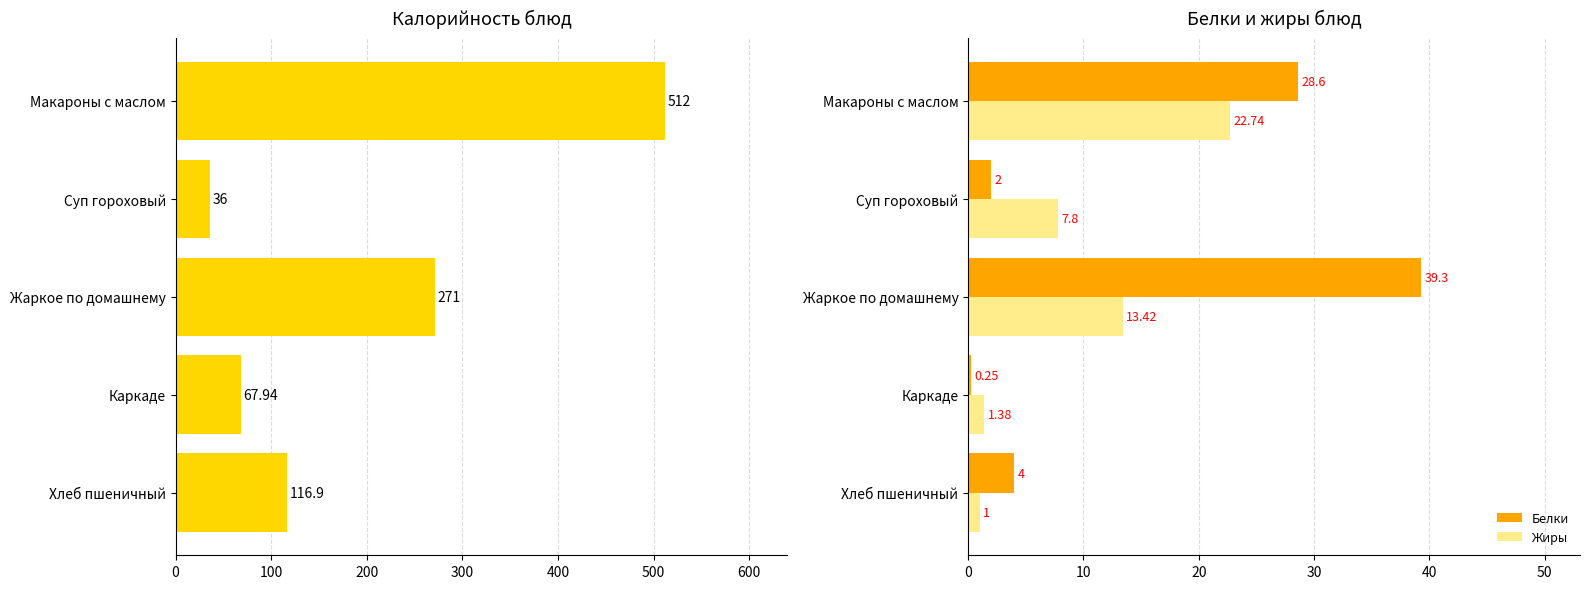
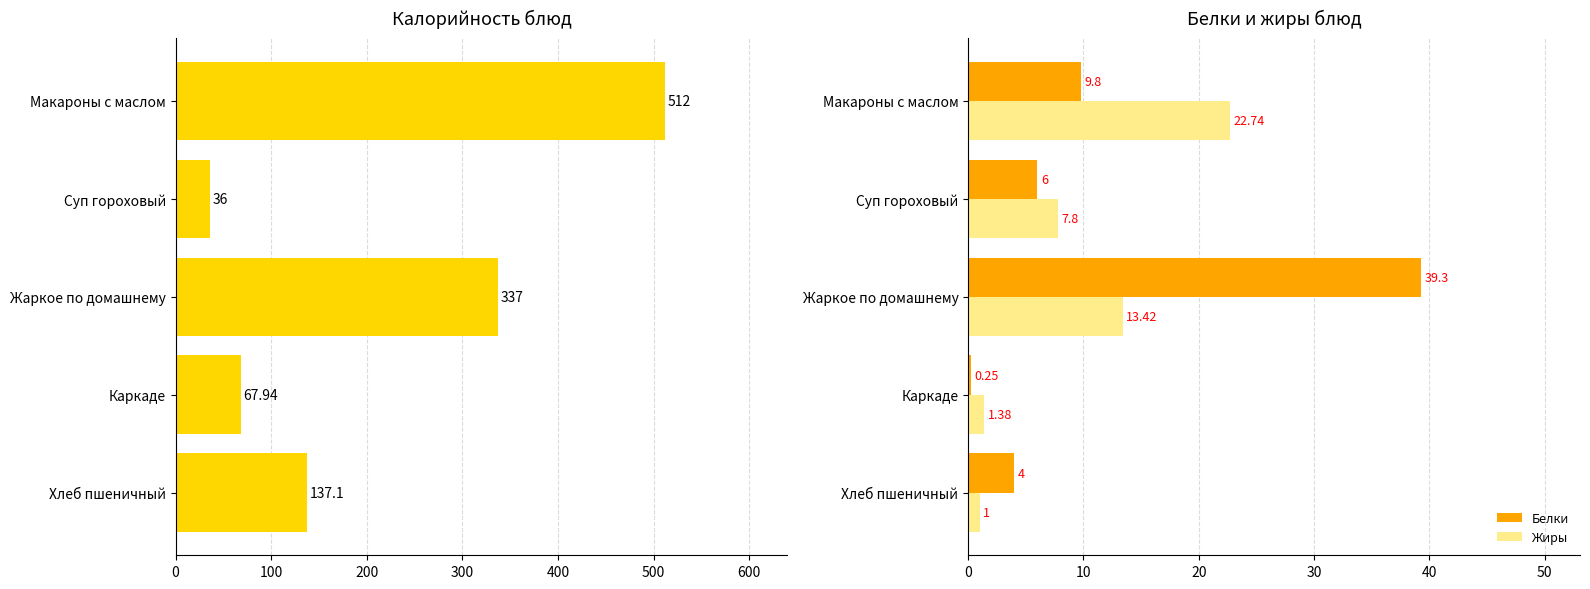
  {
    "Калорийность блюд": {
      "Макароны с маслом": 512,
      "Суп гороховый": 36,
-     "Жаркое по домашнему": 271,
+     "Жаркое по домашнему": 337,
      "Каркаде": 67.94,
-     "Хлеб пшеничный": 116.9
+     "Хлеб пшеничный": 137.1
    },
    "Белки и жиры блюд": {
      "Белки": {
-       "Макароны с маслом": 28.6,
-       "Суп гороховый": 2,
+       "Макароны с маслом": 9.8,
+       "Суп гороховый": 6,
        "Жаркое по домашнему": 39.3,
        "Каркаде": 0.25,
        "Хлеб пшеничный": 4
      },
      "Жиры": {
        "Макароны с маслом": 22.74,
        "Суп гороховый": 7.8,
        "Жаркое по домашнему": 13.42,
        "Каркаде": 1.38,
        "Хлеб пшеничный": 1
      }
    }
  }
